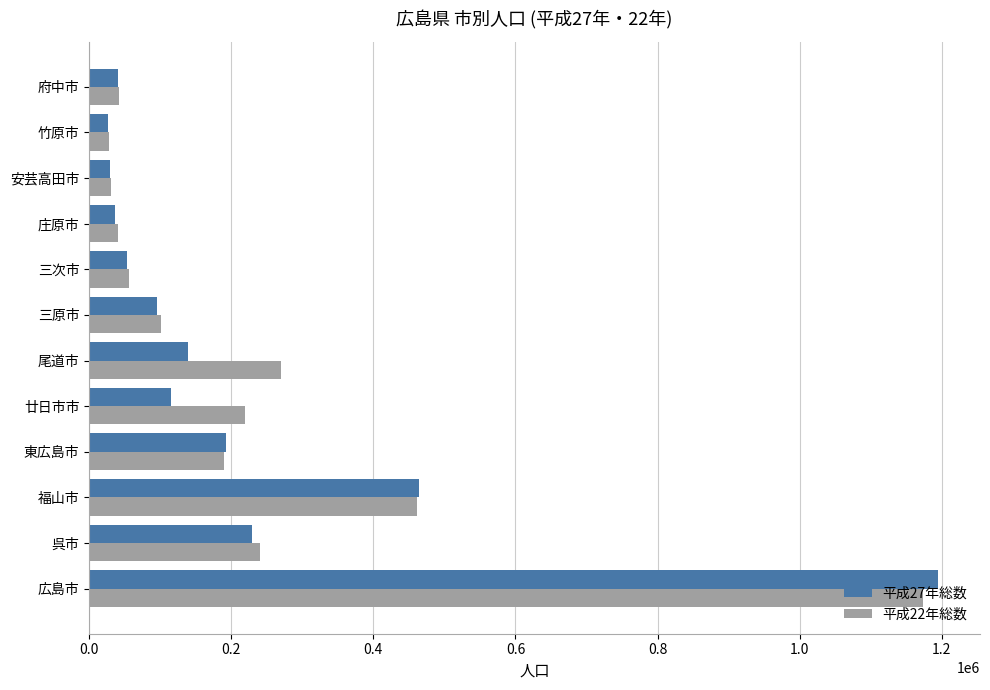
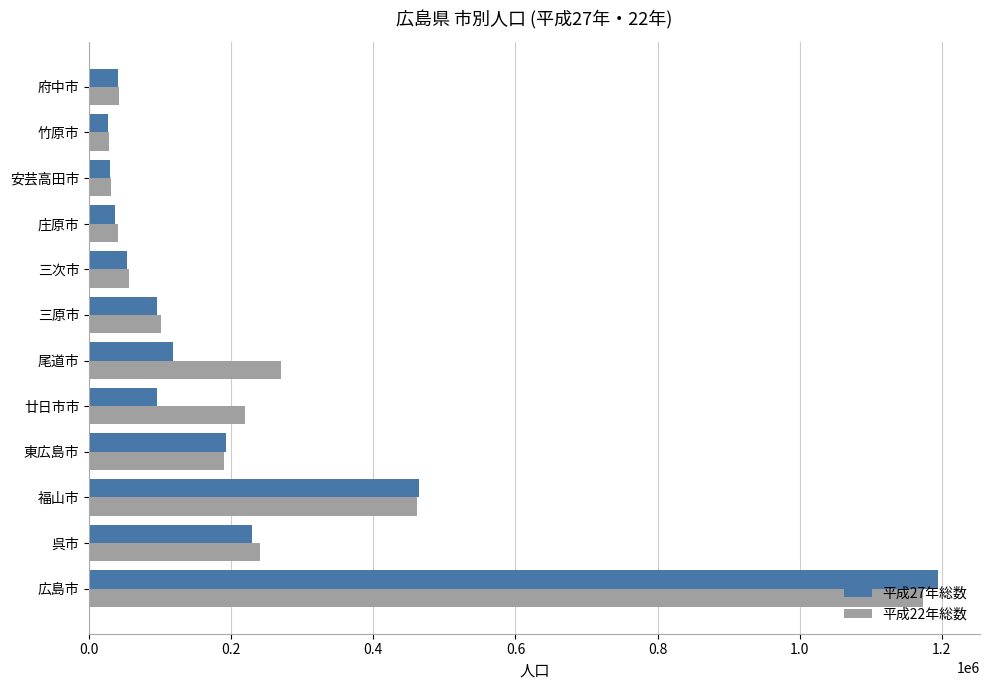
  {
    "平成27年総数": {
      "府中市": 40000,
      "竹原市": 30000,
      "安芸高田市": 30000,
      "庄原市": 40000,
      "三次市": 50000,
      "三原市": 100000,
-     "尾道市": 140000,
-     "廿日市市": 110000,
+     "尾道市": 120000,
+     "廿日市市": 100000,
      "東広島市": 190000,
      "福山市": 460000,
      "呉市": 230000,
      "広島市": 1190000
    },
    "平成22年総数": {
      "府中市": 40000,
      "竹原市": 30000,
      "安芸高田市": 30000,
      "庄原市": 40000,
      "三次市": 60000,
      "三原市": 100000,
      "尾道市": 270000,
      "廿日市市": 220000,
      "東広島市": 190000,
      "福山市": 460000,
      "呉市": 240000,
      "広島市": 1170000
    }
  }
